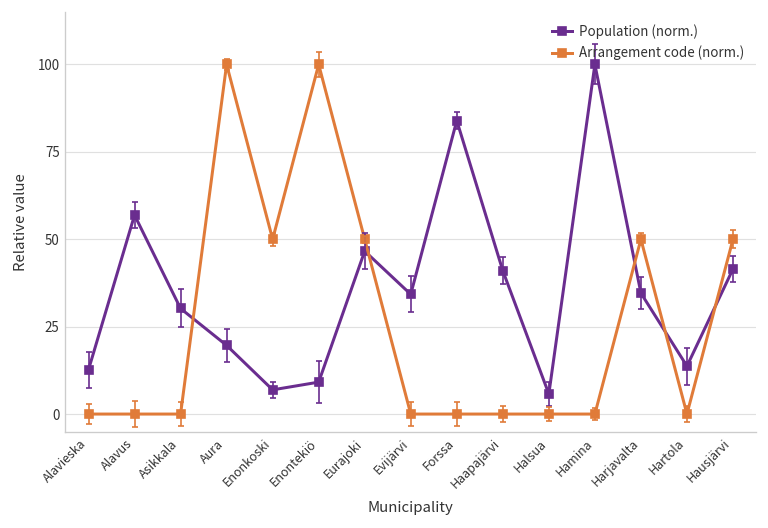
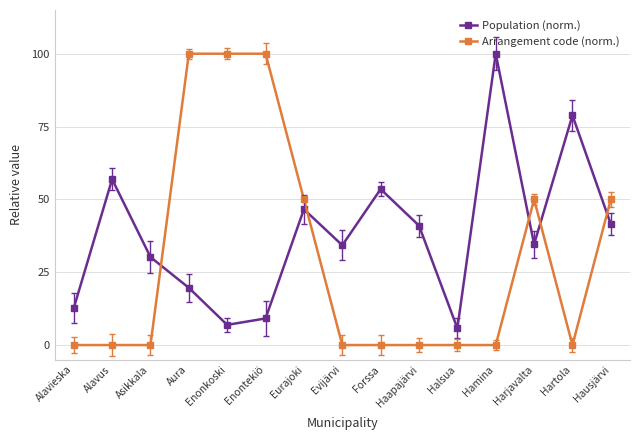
  {
    "Population (norm.)": {
      "Alavieska": 13,
      "Alavus": 57,
      "Asikkala": 30,
      "Aura": 20,
      "Enonkoski": 7,
      "Enontekiö": 9,
      "Eurajoki": 47,
      "Evijärvi": 34,
-     "Forssa": 84,
+     "Forssa": 54,
      "Haapajärvi": 41,
      "Halsua": 6,
      "Hamina": 100,
      "Harjavalta": 35,
-     "Hartola": 14,
+     "Hartola": 79,
      "Hausjärvi": 41
    },
    "Arrangement code (norm.)": {
      "Alavieska": 0,
      "Alavus": 0,
      "Asikkala": 0,
      "Aura": 100,
-     "Enonkoski": 50,
+     "Enonkoski": 100,
      "Enontekiö": 100,
      "Eurajoki": 50,
      "Evijärvi": 0,
      "Forssa": 0,
      "Haapajärvi": 0,
      "Halsua": 0,
      "Hamina": 0,
      "Harjavalta": 50,
      "Hartola": 0,
      "Hausjärvi": 50
    }
  }
